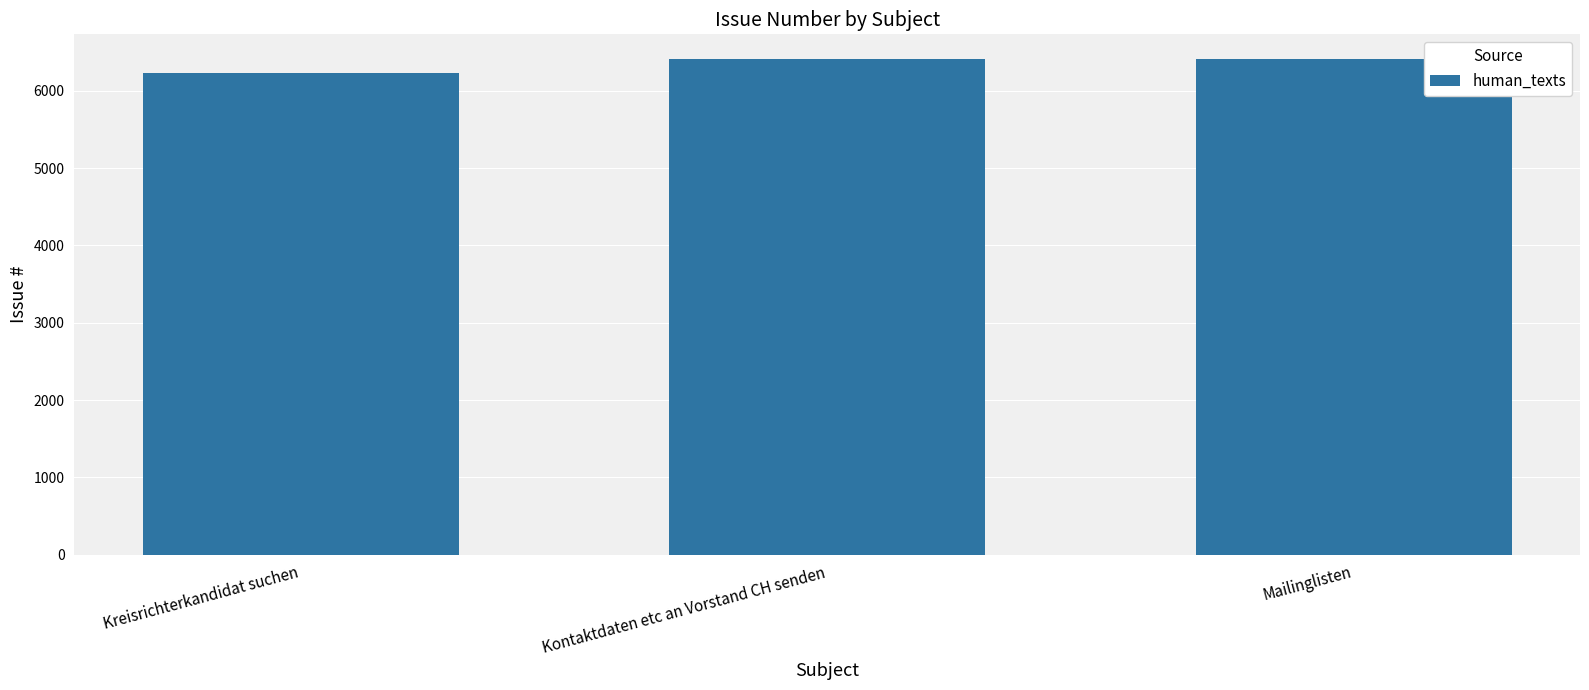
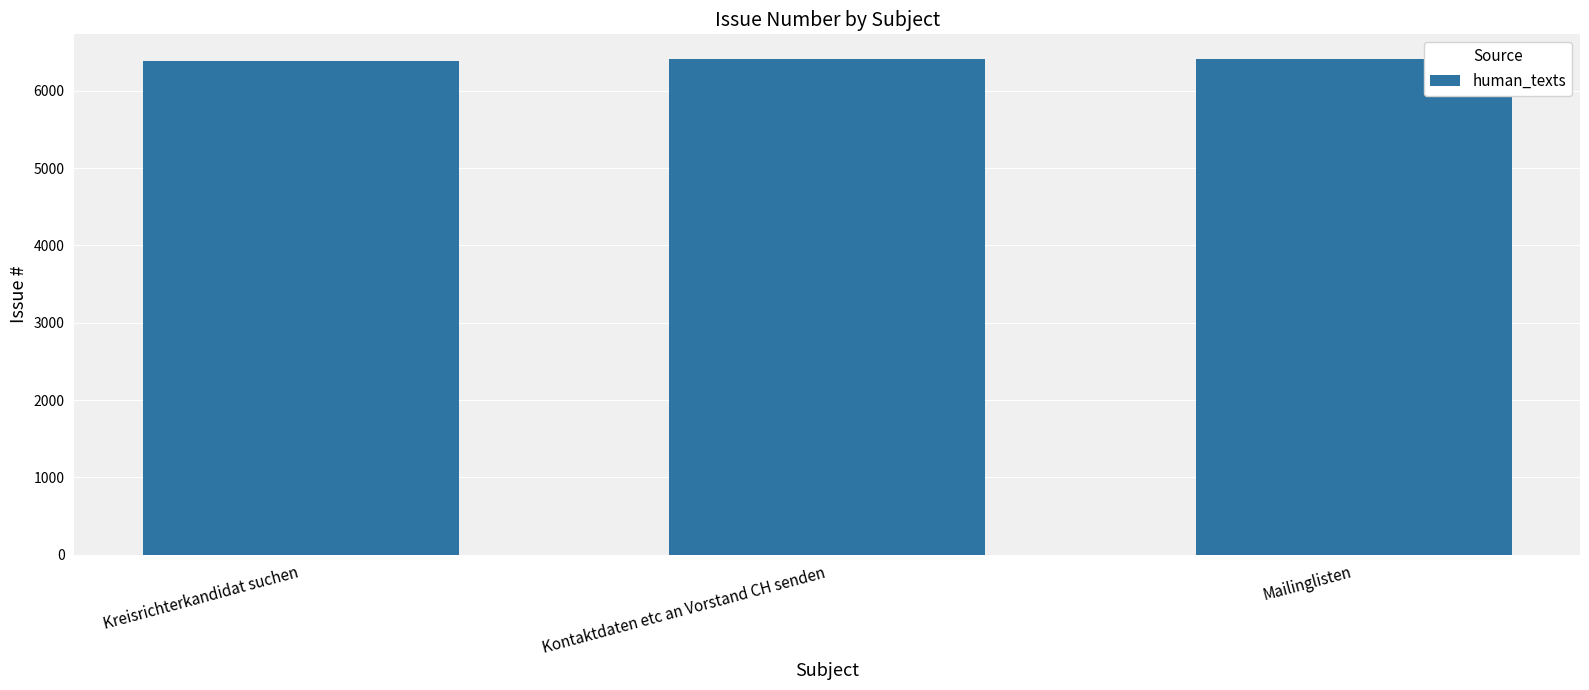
  {
-   "Kreisrichterkandidat suchen": 6200,
+   "Kreisrichterkandidat suchen": 6400,
    "Kontaktdaten etc an Vorstand CH senden": 6400,
    "Mailinglisten": 6400
  }
